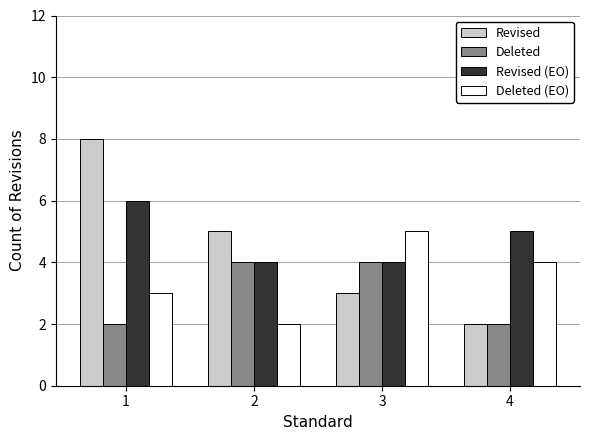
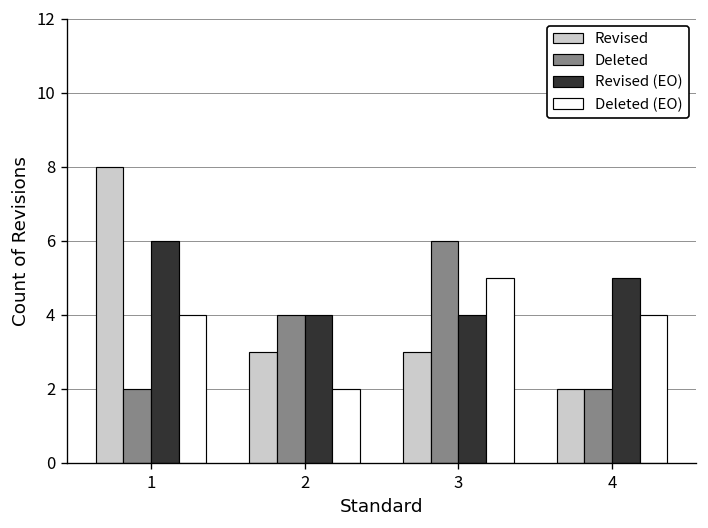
  {
    "Revised": {
      "1": 8,
-     "2": 5,
+     "2": 3,
      "3": 3,
      "4": 2
    },
    "Deleted": {
      "1": 2,
      "2": 4,
-     "3": 4,
+     "3": 6,
      "4": 2
    },
    "Revised (EO)": {
      "1": 6,
      "2": 4,
      "3": 4,
      "4": 5
    },
    "Deleted (EO)": {
-     "1": 3,
+     "1": 4,
      "2": 2,
      "3": 5,
      "4": 4
    }
  }
